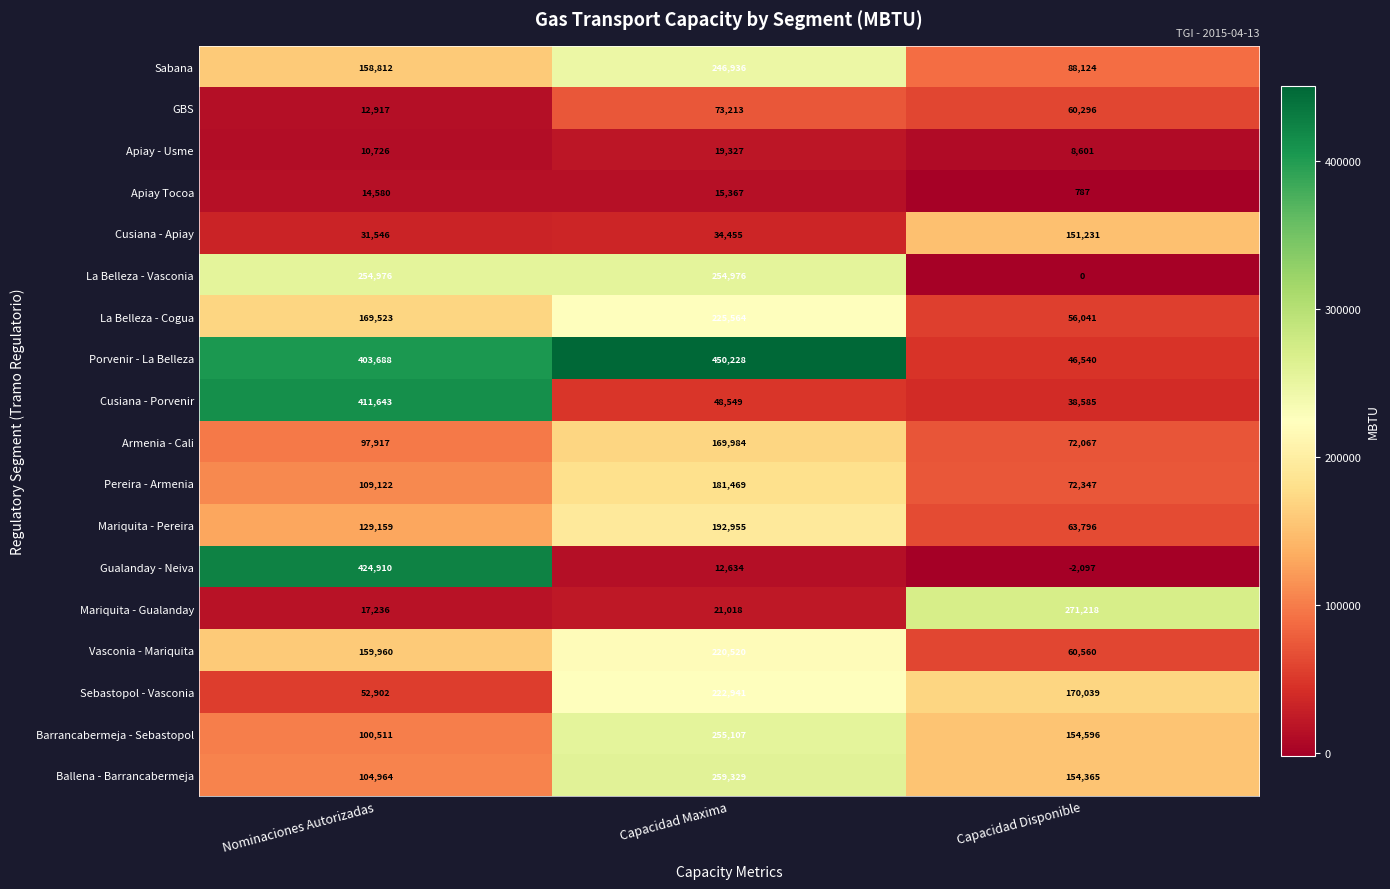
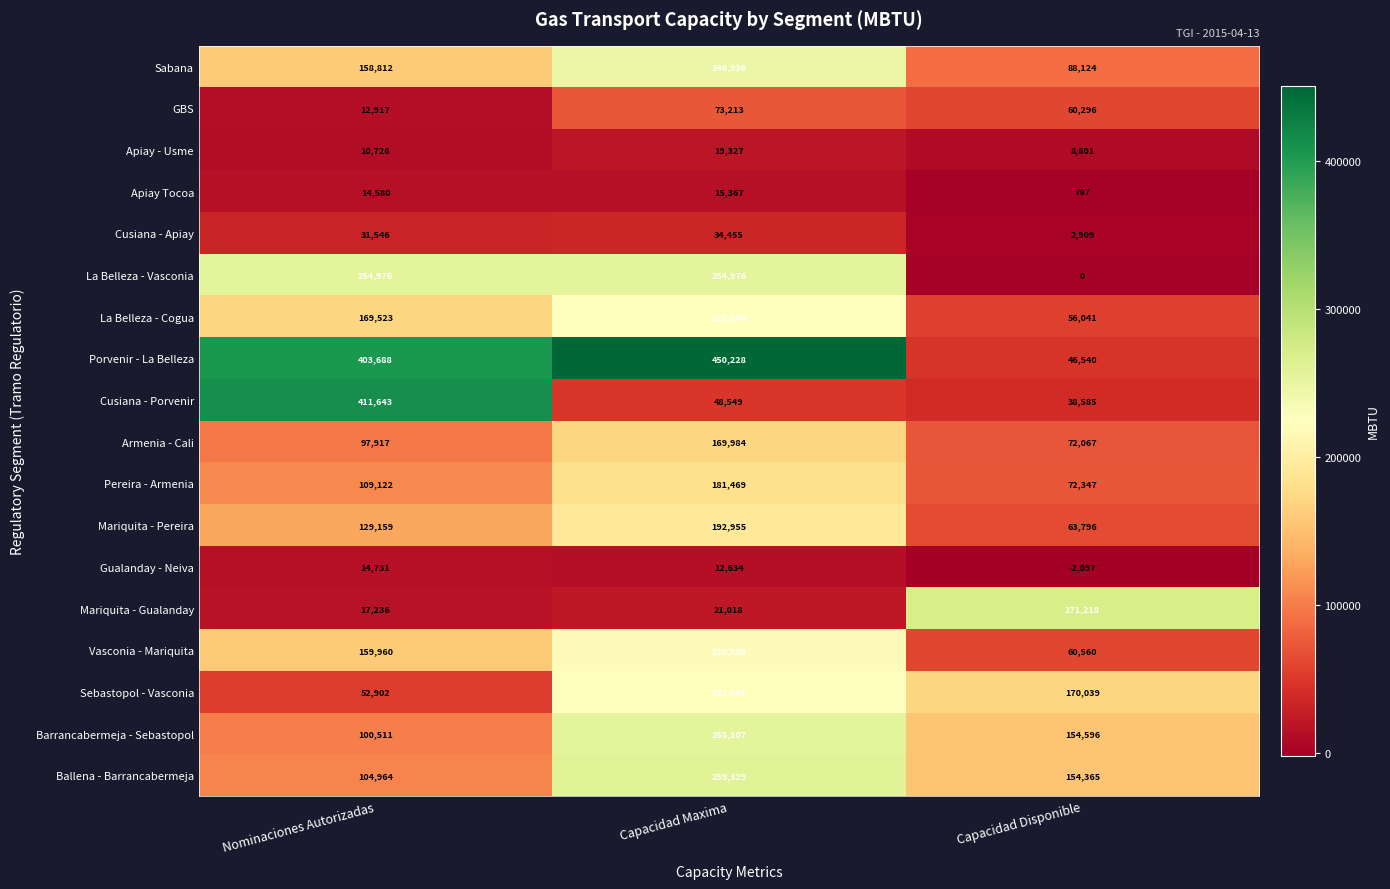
  {
    "Sabana": {
      "Nominaciones Autorizadas": "158,812",
      "Capacidad Maxima": "246,936",
      "Capacidad Disponible": "88,124"
    },
    "GBS": {
      "Nominaciones Autorizadas": "12,917",
      "Capacidad Maxima": "73,213",
      "Capacidad Disponible": "60,296"
    },
    "Apiay - Usme": {
      "Nominaciones Autorizadas": "10,726",
      "Capacidad Maxima": "19,327",
      "Capacidad Disponible": "8,601"
    },
    "Apiay Tocoa": {
      "Nominaciones Autorizadas": "14,580",
      "Capacidad Maxima": "15,367",
      "Capacidad Disponible": "787"
    },
    "Cusiana - Apiay": {
      "Nominaciones Autorizadas": "31,546",
      "Capacidad Maxima": "34,455",
-     "Capacidad Disponible": "151,231"
+     "Capacidad Disponible": "2,909"
    },
    "La Belleza - Vasconia": {
      "Nominaciones Autorizadas": "254,976",
      "Capacidad Maxima": "254,976",
      "Capacidad Disponible": "0"
    },
    "La Belleza - Cogua": {
      "Nominaciones Autorizadas": "169,523",
      "Capacidad Maxima": "225,564",
      "Capacidad Disponible": "56,041"
    },
    "Porvenir - La Belleza": {
      "Nominaciones Autorizadas": "403,688",
      "Capacidad Maxima": "450,228",
      "Capacidad Disponible": "46,540"
    },
    "Cusiana - Porvenir": {
      "Nominaciones Autorizadas": "411,643",
      "Capacidad Maxima": "48,549",
      "Capacidad Disponible": "38,585"
    },
    "Armenia - Cali": {
      "Nominaciones Autorizadas": "97,917",
      "Capacidad Maxima": "169,984",
      "Capacidad Disponible": "72,067"
    },
    "Pereira - Armenia": {
      "Nominaciones Autorizadas": "109,122",
      "Capacidad Maxima": "181,469",
      "Capacidad Disponible": "72,347"
    },
    "Mariquita - Pereira": {
      "Nominaciones Autorizadas": "129,159",
      "Capacidad Maxima": "192,955",
      "Capacidad Disponible": "63,796"
    },
    "Gualanday - Neiva": {
-     "Nominaciones Autorizadas": "424,910",
+     "Nominaciones Autorizadas": "14,731",
      "Capacidad Maxima": "12,634",
      "Capacidad Disponible": "-2,097"
    },
    "Mariquita - Gualanday": {
      "Nominaciones Autorizadas": "17,236",
      "Capacidad Maxima": "21,018",
      "Capacidad Disponible": "271,218"
    },
    "Vasconia - Mariquita": {
      "Nominaciones Autorizadas": "159,960",
      "Capacidad Maxima": "220,520",
      "Capacidad Disponible": "60,560"
    },
    "Sebastopol - Vasconia": {
      "Nominaciones Autorizadas": "52,902",
      "Capacidad Maxima": "222,941",
      "Capacidad Disponible": "170,039"
    },
    "Barrancabermeja - Sebastopol": {
      "Nominaciones Autorizadas": "100,511",
      "Capacidad Maxima": "255,107",
      "Capacidad Disponible": "154,596"
    },
    "Ballena - Barrancabermeja": {
      "Nominaciones Autorizadas": "104,964",
      "Capacidad Maxima": "259,329",
      "Capacidad Disponible": "154,365"
    }
  }
